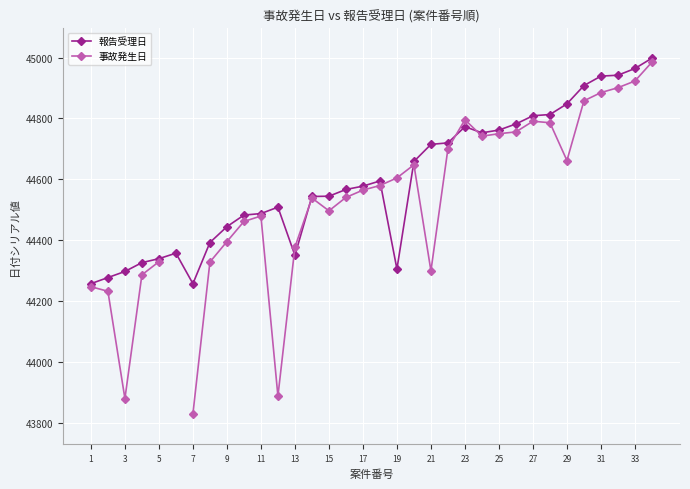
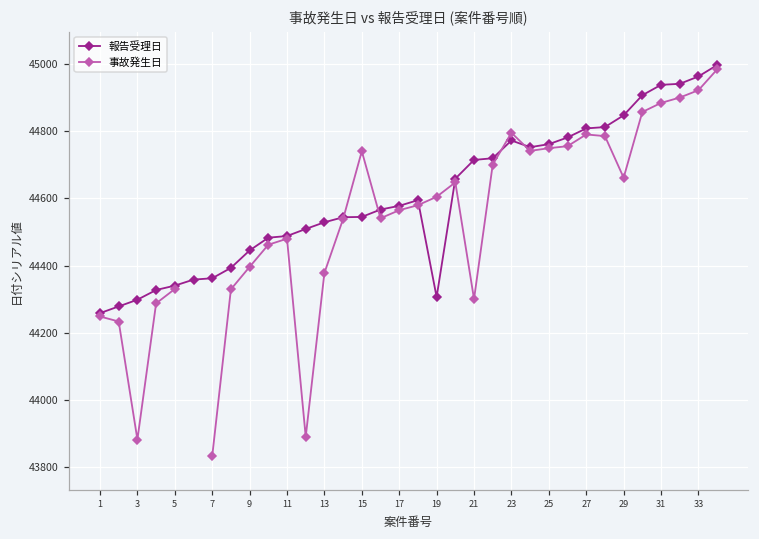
  {
    "報告受理日": {
      "1": 44260,
      "3": 44300,
      "5": 44340,
-     "7": 44260,
+     "7": 44360,
      "9": 44450,
-     "13": 44350,
+     "13": 44530,
      "15": 44550,
      "17": 44580,
      "19": 44310,
      "21": 44720,
      "23": 44770,
      "25": 44760,
      "27": 44810,
      "29": 44850,
      "31": 44940,
      "33": 44960
    },
    "事故発生日": {
      "1": 44250,
      "3": 43880,
      "5": 44330,
      "7": 43830,
      "9": 44400,
      "13": 44380,
-     "15": 44500,
+     "15": 44740,
      "17": 44570,
      "19": 44610,
      "21": 44300,
      "23": 44800,
      "25": 44750,
      "27": 44790,
      "29": 44660,
      "31": 44890,
      "33": 44920
    }
  }
